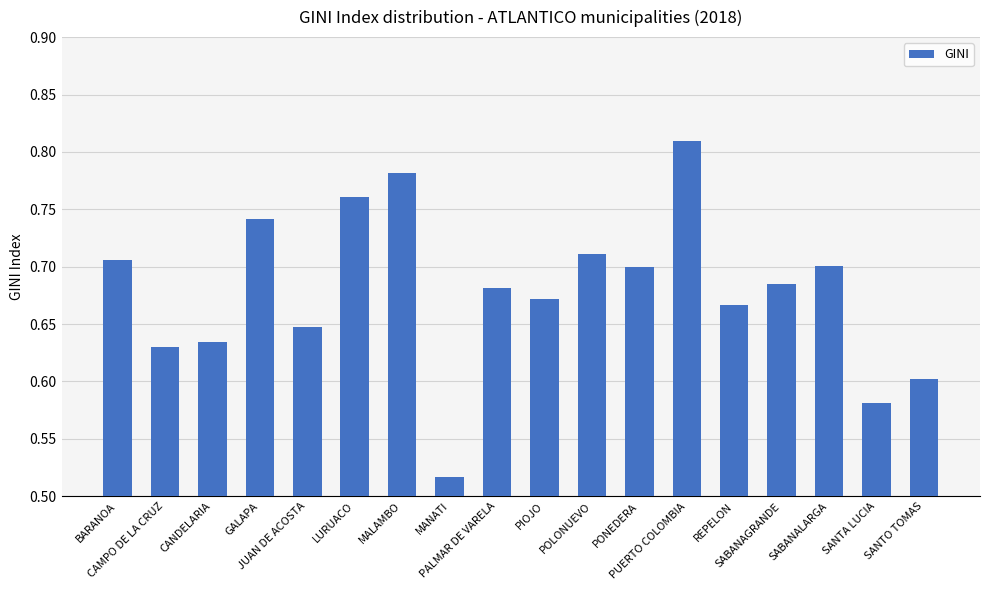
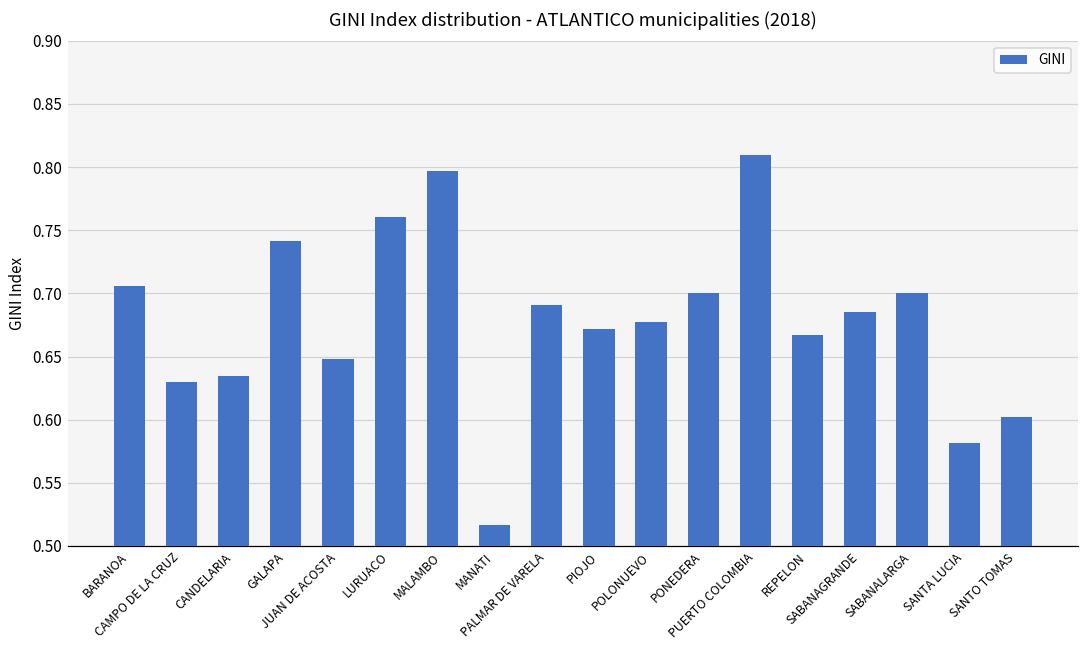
  {
    "BARANOA": 0.706,
    "CAMPO DE LA CRUZ": 0.630,
    "CANDELARIA": 0.635,
    "GALAPA": 0.741,
    "JUAN DE ACOSTA": 0.648,
    "LURUACO": 0.761,
-   "MALAMBO": 0.782,
+   "MALAMBO": 0.797,
    "MANATI": 0.516,
-   "PALMAR DE VARELA": 0.681,
+   "PALMAR DE VARELA": 0.691,
    "PIOJO": 0.672,
-   "POLONUEVO": 0.711,
+   "POLONUEVO": 0.677,
    "PONEDERA": 0.700,
    "PUERTO COLOMBIA": 0.809,
    "REPELON": 0.667,
    "SABANAGRANDE": 0.685,
    "SABANALARGA": 0.701,
    "SANTA LUCIA": 0.581,
    "SANTO TOMAS": 0.602
  }
